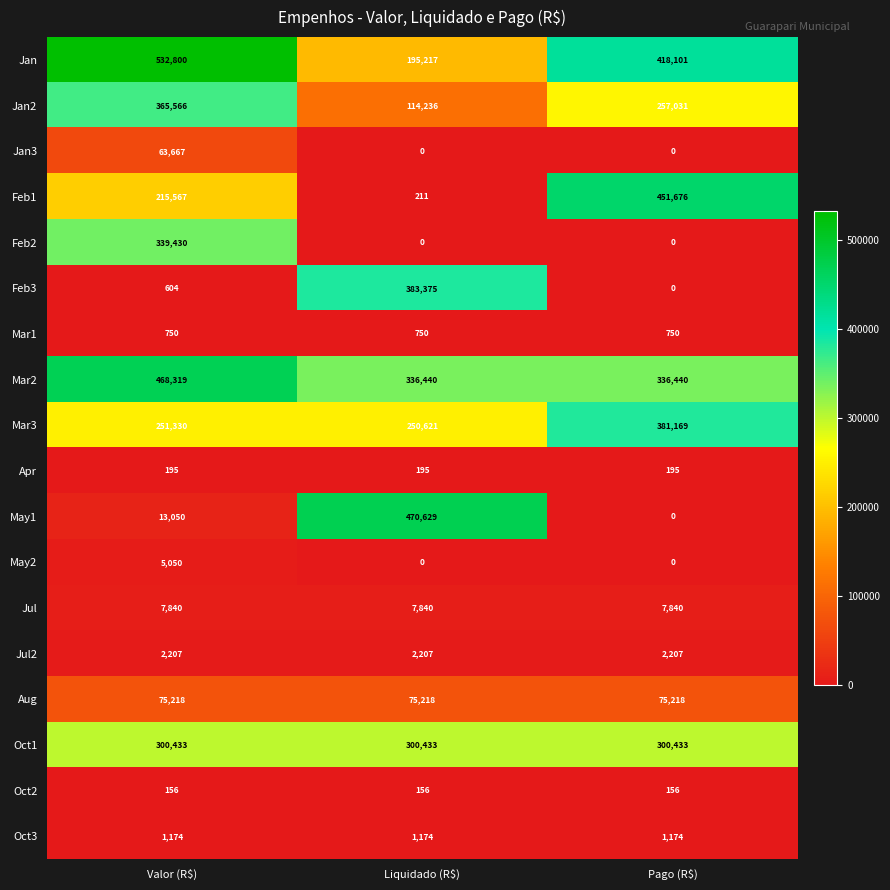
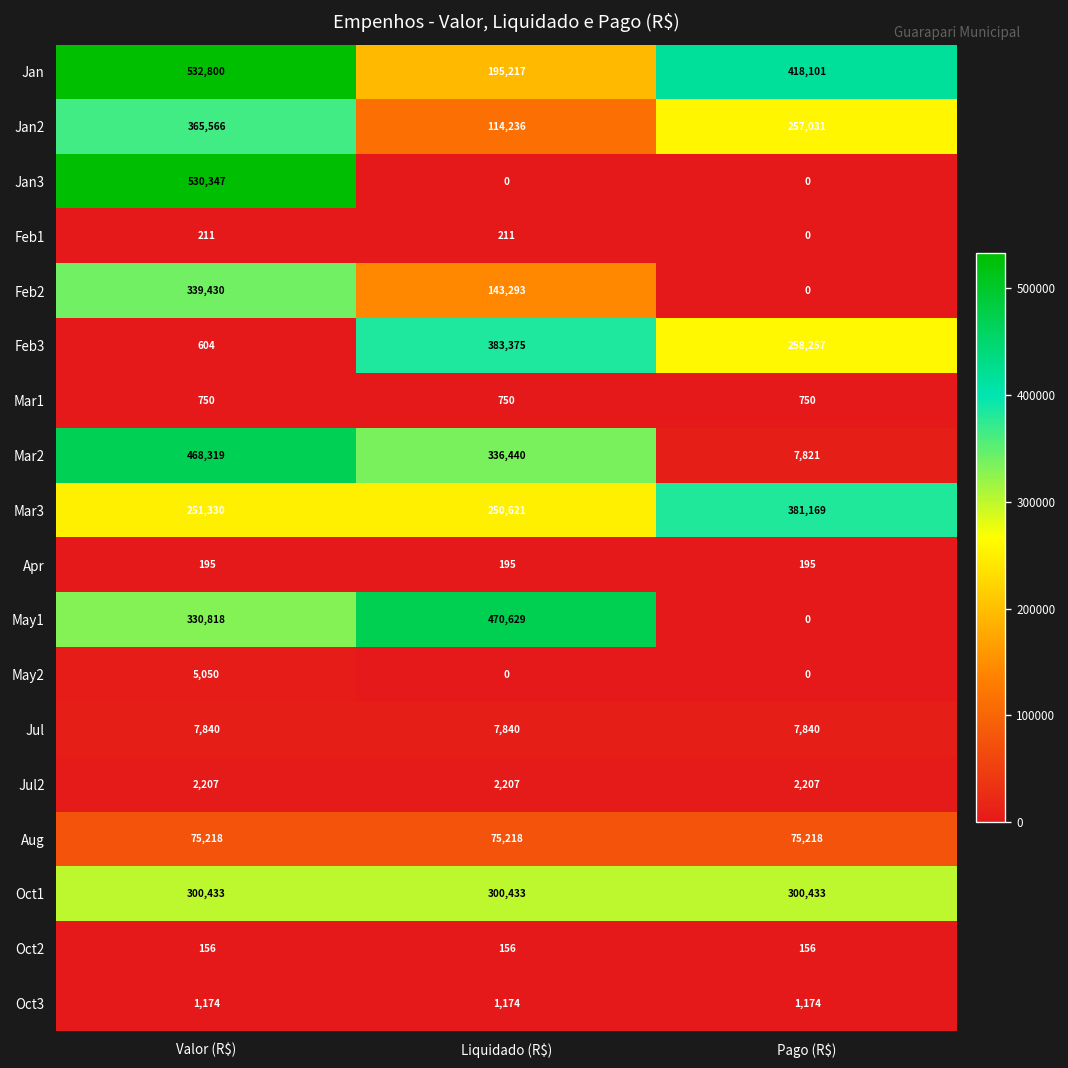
  {
    "Jan": {
      "Valor (R$)": "532,800",
      "Liquidado (R$)": "195,217",
      "Pago (R$)": "418,101"
    },
    "Jan2": {
      "Valor (R$)": "365,566",
      "Liquidado (R$)": "114,236",
      "Pago (R$)": "257,031"
    },
    "Jan3": {
-     "Valor (R$)": "63,667",
+     "Valor (R$)": "530,347",
      "Liquidado (R$)": "0",
      "Pago (R$)": "0"
    },
    "Feb1": {
-     "Valor (R$)": "215,567",
+     "Valor (R$)": "211",
      "Liquidado (R$)": "211",
-     "Pago (R$)": "451,676"
+     "Pago (R$)": "0"
    },
    "Feb2": {
      "Valor (R$)": "339,430",
-     "Liquidado (R$)": "0",
+     "Liquidado (R$)": "143,293",
      "Pago (R$)": "0"
    },
    "Feb3": {
      "Valor (R$)": "604",
      "Liquidado (R$)": "383,375",
-     "Pago (R$)": "0"
+     "Pago (R$)": "258,257"
    },
    "Mar1": {
      "Valor (R$)": "750",
      "Liquidado (R$)": "750",
      "Pago (R$)": "750"
    },
    "Mar2": {
      "Valor (R$)": "468,319",
      "Liquidado (R$)": "336,440",
-     "Pago (R$)": "336,440"
+     "Pago (R$)": "7,821"
    },
    "Mar3": {
      "Valor (R$)": "251,330",
      "Liquidado (R$)": "250,621",
      "Pago (R$)": "381,169"
    },
    "Apr": {
      "Valor (R$)": "195",
      "Liquidado (R$)": "195",
      "Pago (R$)": "195"
    },
    "May1": {
-     "Valor (R$)": "13,050",
+     "Valor (R$)": "330,818",
      "Liquidado (R$)": "470,629",
      "Pago (R$)": "0"
    },
    "May2": {
      "Valor (R$)": "5,050",
      "Liquidado (R$)": "0",
      "Pago (R$)": "0"
    },
    "Jul": {
      "Valor (R$)": "7,840",
      "Liquidado (R$)": "7,840",
      "Pago (R$)": "7,840"
    },
    "Jul2": {
      "Valor (R$)": "2,207",
      "Liquidado (R$)": "2,207",
      "Pago (R$)": "2,207"
    },
    "Aug": {
      "Valor (R$)": "75,218",
      "Liquidado (R$)": "75,218",
      "Pago (R$)": "75,218"
    },
    "Oct1": {
      "Valor (R$)": "300,433",
      "Liquidado (R$)": "300,433",
      "Pago (R$)": "300,433"
    },
    "Oct2": {
      "Valor (R$)": "156",
      "Liquidado (R$)": "156",
      "Pago (R$)": "156"
    },
    "Oct3": {
      "Valor (R$)": "1,174",
      "Liquidado (R$)": "1,174",
      "Pago (R$)": "1,174"
    }
  }
